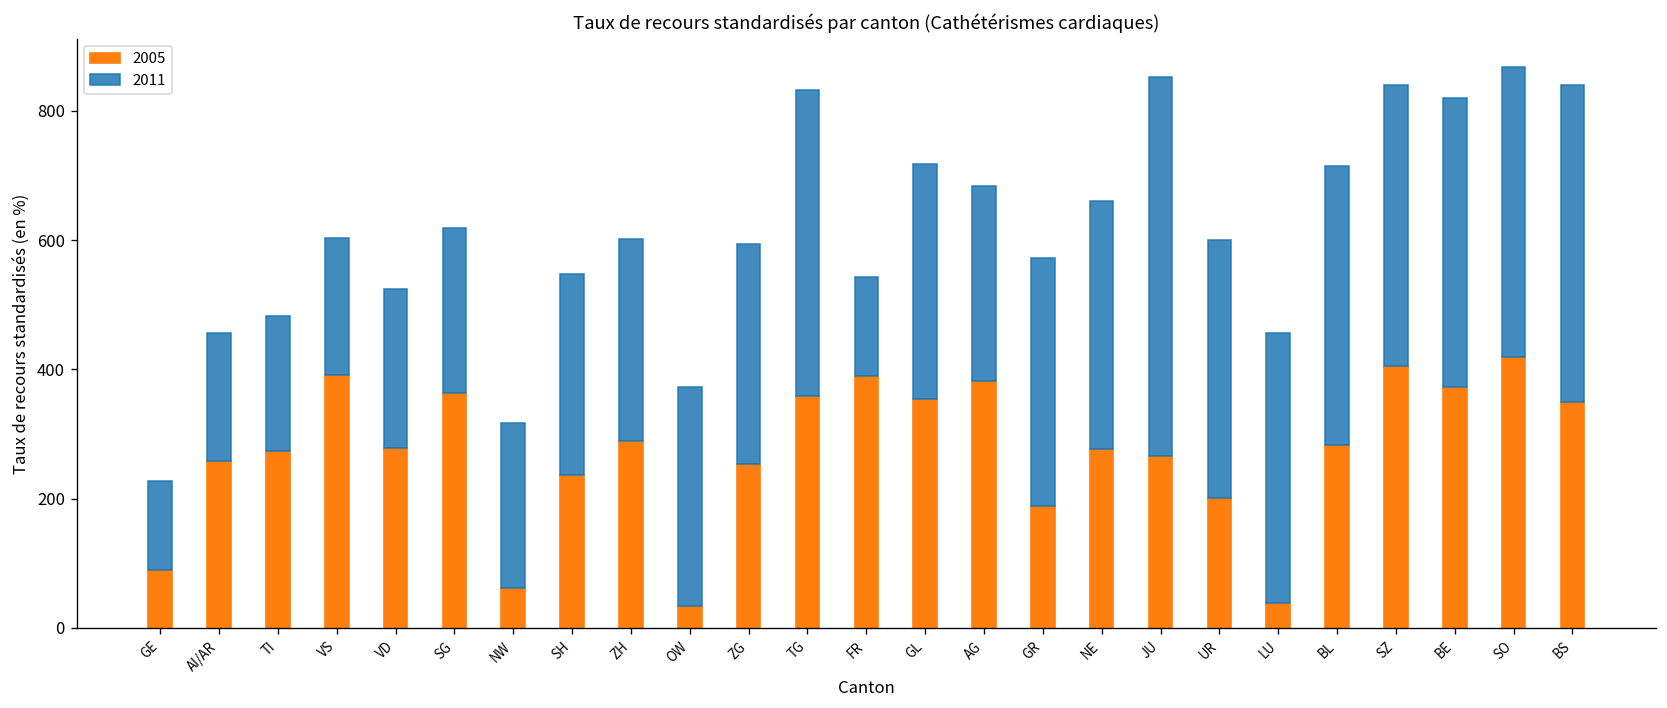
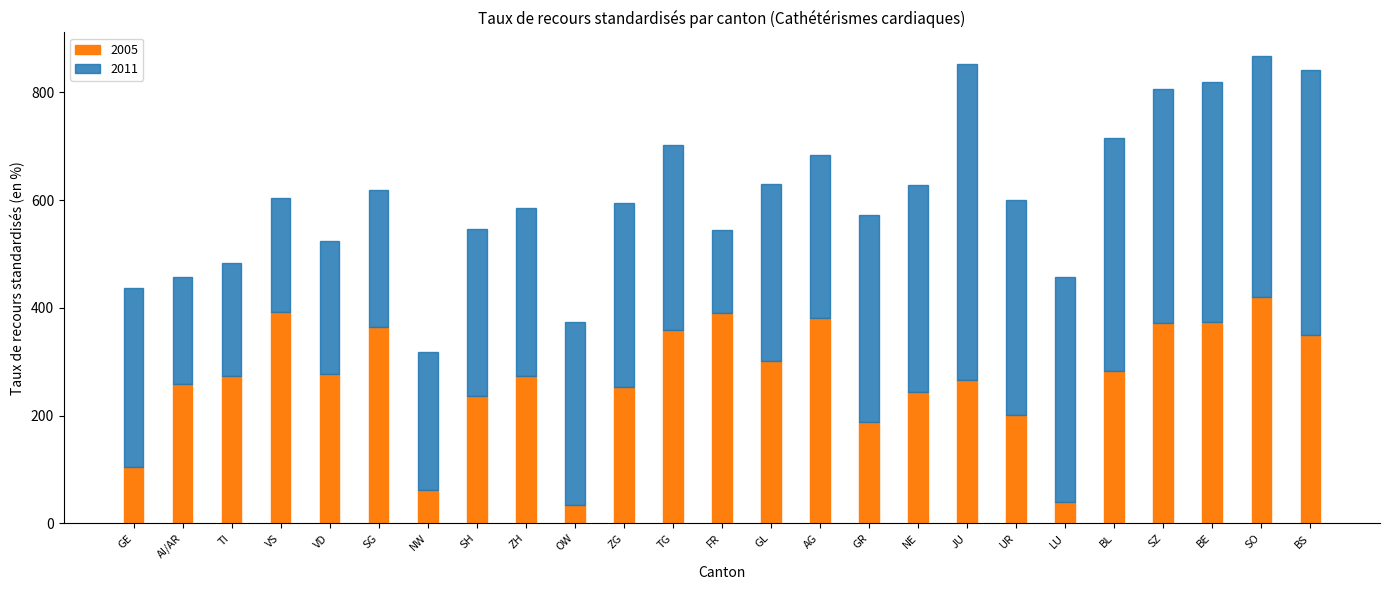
  {
    "2005": {
-     "GE": 90,
+     "GE": 100,
      "AI/AR": 260,
      "TI": 270,
      "VS": 390,
      "VD": 280,
      "SG": 360,
      "NW": 60,
      "SH": 240,
-     "ZH": 290,
+     "ZH": 270,
      "OW": 30,
      "ZG": 250,
      "TG": 360,
      "FR": 390,
-     "GL": 350,
+     "GL": 300,
      "AG": 380,
      "GR": 190,
-     "NE": 280,
+     "NE": 240,
      "JU": 270,
      "UR": 200,
      "LU": 40,
      "BL": 280,
-     "SZ": 410,
+     "SZ": 370,
      "BE": 370,
      "SO": 420,
      "BS": 350
    },
    "2011": {
-     "GE": 140,
+     "GE": 330,
      "AI/AR": 200,
      "TI": 210,
      "VS": 210,
      "VD": 250,
      "SG": 260,
      "NW": 260,
      "SH": 310,
      "ZH": 310,
      "OW": 340,
      "ZG": 340,
-     "TG": 470,
+     "TG": 340,
      "FR": 150,
-     "GL": 360,
+     "GL": 330,
      "AG": 300,
      "GR": 380,
      "NE": 380,
      "JU": 590,
      "UR": 400,
      "LU": 420,
      "BL": 430,
      "SZ": 430,
      "BE": 450,
      "SO": 450,
      "BS": 490
    }
  }
